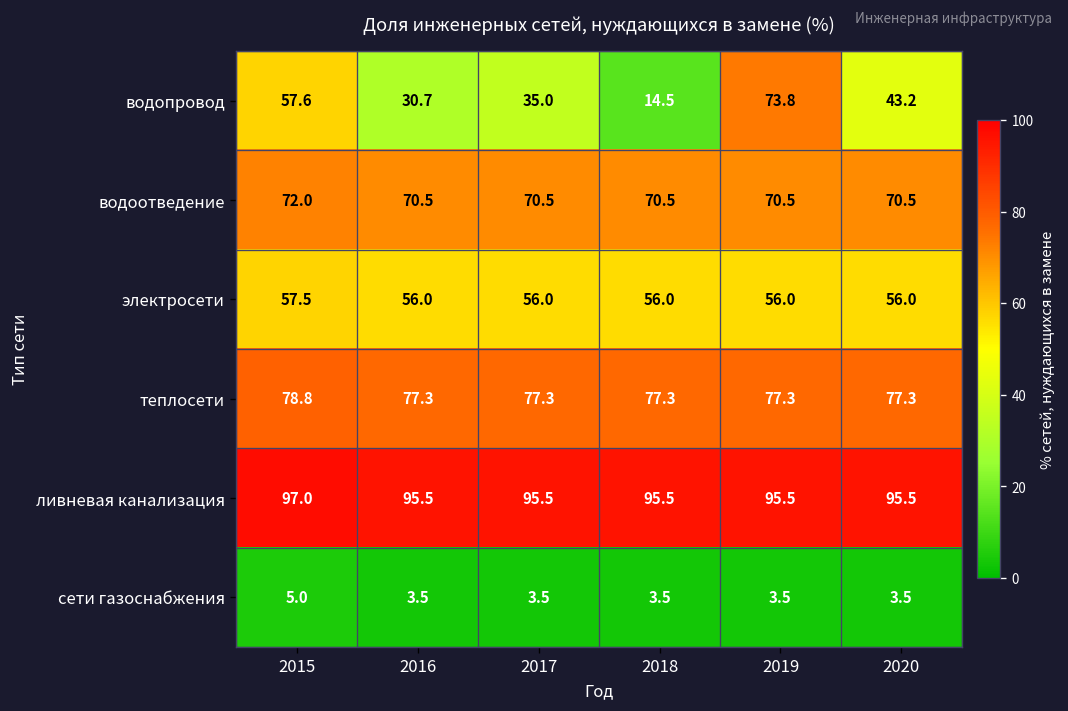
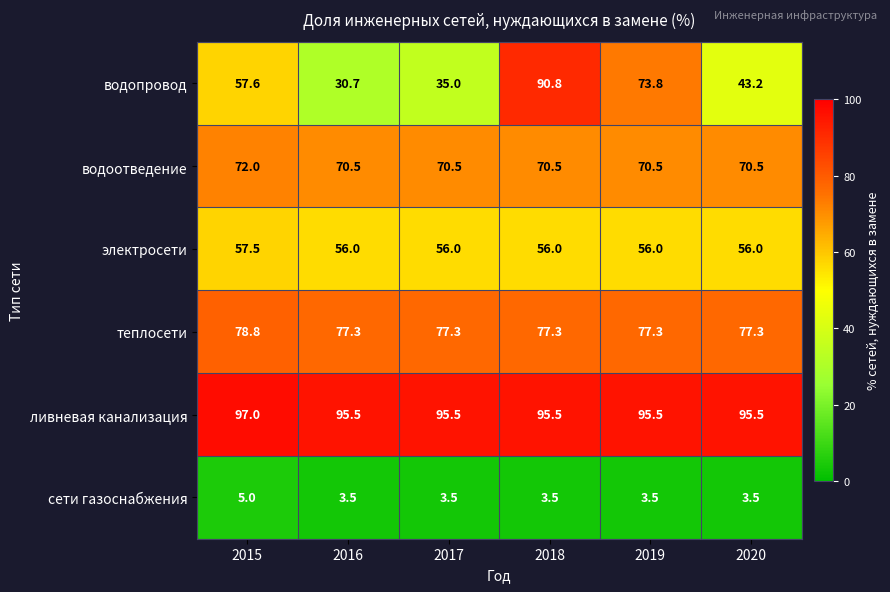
  {
    "водопровод": {
      "2015": 57.6,
      "2016": 30.7,
      "2017": 35.0,
-     "2018": 14.5,
+     "2018": 90.8,
      "2019": 73.8,
      "2020": 43.2
    },
    "водоотведение": {
      "2015": 72.0,
      "2016": 70.5,
      "2017": 70.5,
      "2018": 70.5,
      "2019": 70.5,
      "2020": 70.5
    },
    "электросети": {
      "2015": 57.5,
      "2016": 56.0,
      "2017": 56.0,
      "2018": 56.0,
      "2019": 56.0,
      "2020": 56.0
    },
    "теплосети": {
      "2015": 78.8,
      "2016": 77.3,
      "2017": 77.3,
      "2018": 77.3,
      "2019": 77.3,
      "2020": 77.3
    },
    "ливневая канализация": {
      "2015": 97.0,
      "2016": 95.5,
      "2017": 95.5,
      "2018": 95.5,
      "2019": 95.5,
      "2020": 95.5
    },
    "сети газоснабжения": {
      "2015": 5.0,
      "2016": 3.5,
      "2017": 3.5,
      "2018": 3.5,
      "2019": 3.5,
      "2020": 3.5
    }
  }
